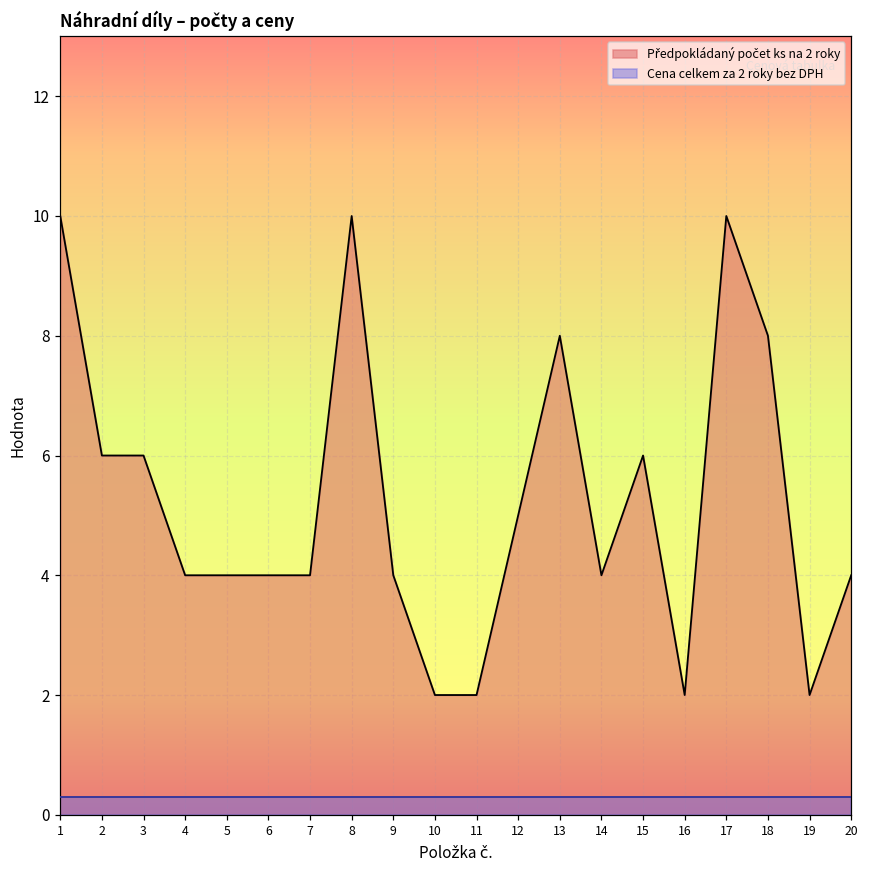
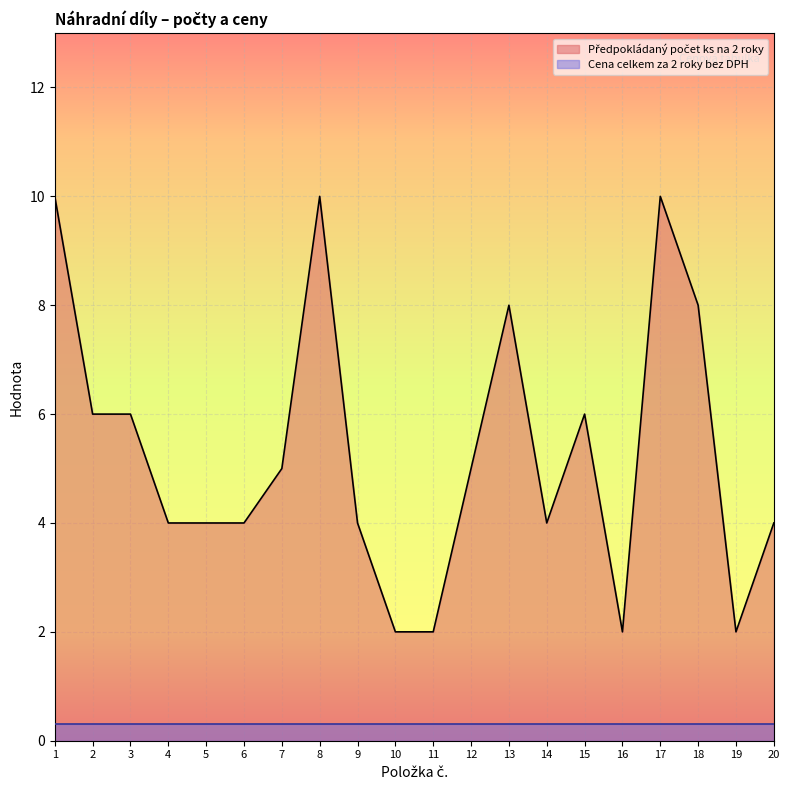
  {
    "Předpokládaný počet ks na 2 roky": {
      "1": 10,
      "2": 6,
      "3": 6,
      "4": 4,
      "5": 4,
      "6": 4,
-     "7": 4,
+     "7": 5,
      "8": 10,
      "9": 4,
      "10": 2,
      "11": 2,
      "12": 5,
      "13": 8,
      "14": 4,
      "15": 6,
      "16": 2,
      "17": 10,
      "18": 8,
      "19": 2,
      "20": 4
    },
    "Cena celkem za 2 roky bez DPH": {
      "1": 0.3,
      "2": 0.3,
      "3": 0.3,
      "4": 0.3,
      "5": 0.3,
      "6": 0.3,
      "7": 0.3,
      "8": 0.3,
      "9": 0.3,
      "10": 0.3,
      "11": 0.3,
      "12": 0.3,
      "13": 0.3,
      "14": 0.3,
      "15": 0.3,
      "16": 0.3,
      "17": 0.3,
      "18": 0.3,
      "19": 0.3,
      "20": 0.3
    }
  }
